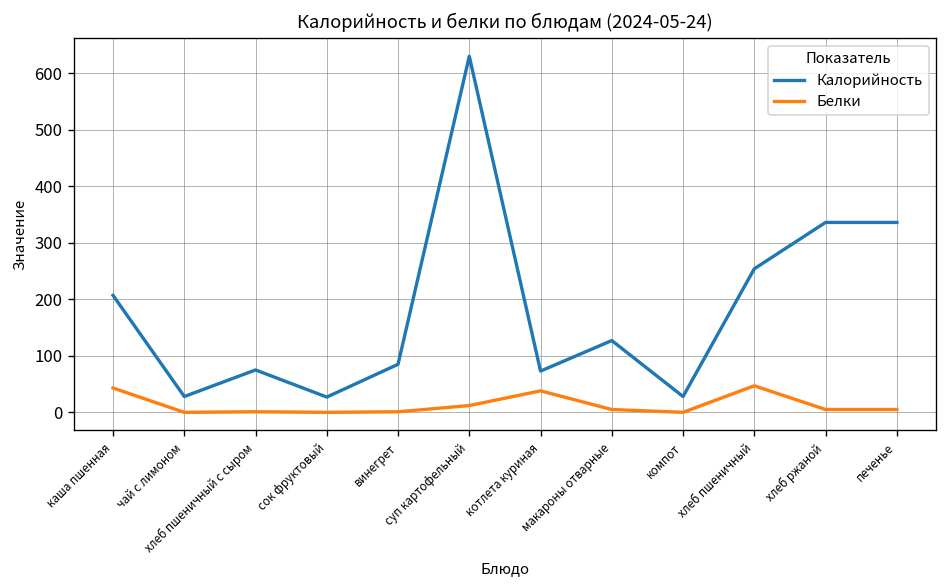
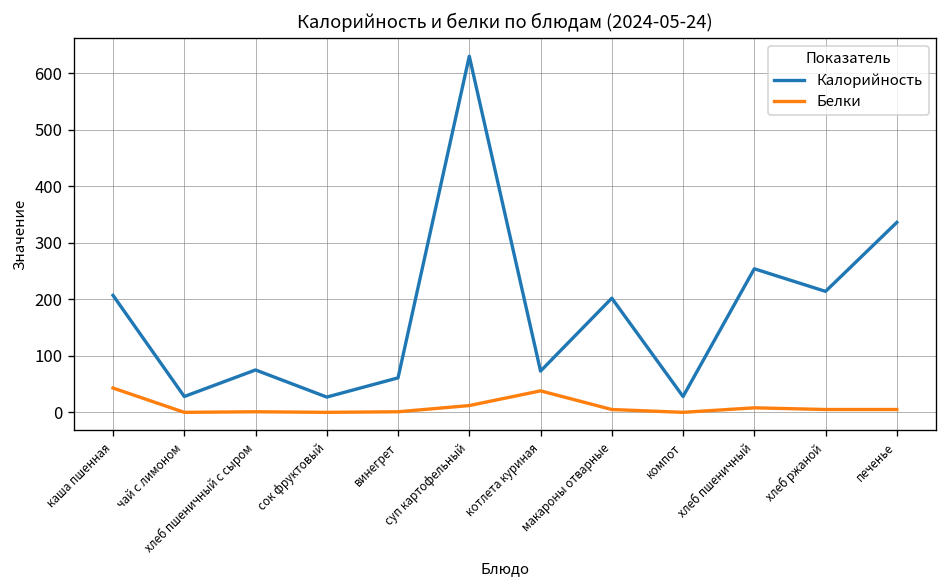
  {
    "Калорийность": {
      "каша пшенная": 210,
      "чай с лимоном": 30,
      "хлеб пшеничный с сыром": 80,
      "сок фруктовый": 30,
-     "винегрет": 90,
+     "винегрет": 60,
      "суп картофельный": 630,
      "котлета куриная": 70,
-     "макароны отварные": 130,
+     "макароны отварные": 200,
      "компот": 30,
      "хлеб пшеничный": 250,
-     "хлеб ржаной": 340,
+     "хлеб ржаной": 210,
      "печенье": 340
    },
    "Белки": {
      "каша пшенная": 40,
      "чай с лимоном": 0,
      "хлеб пшеничный с сыром": 0,
      "сок фруктовый": 0,
      "винегрет": 0,
      "суп картофельный": 10,
      "котлета куриная": 40,
      "макароны отварные": 10,
      "компот": 0,
-     "хлеб пшеничный": 50,
+     "хлеб пшеничный": 10,
      "хлеб ржаной": 10,
      "печенье": 10
    }
  }
